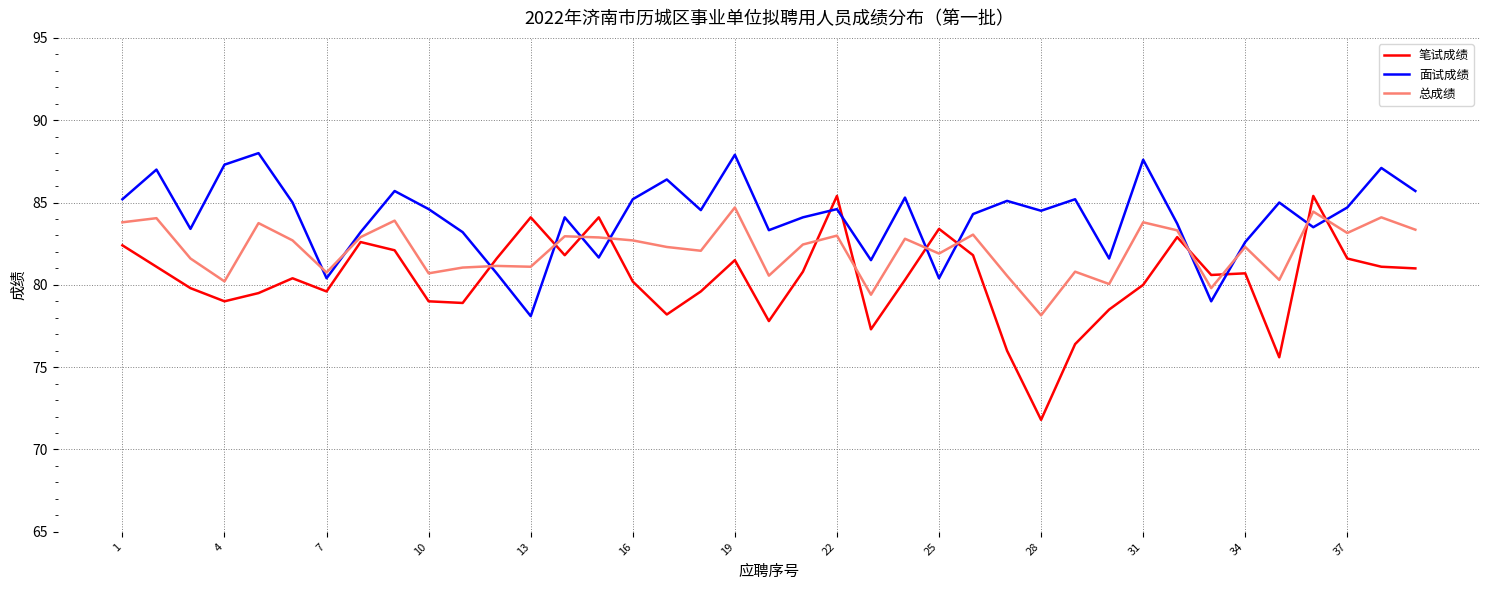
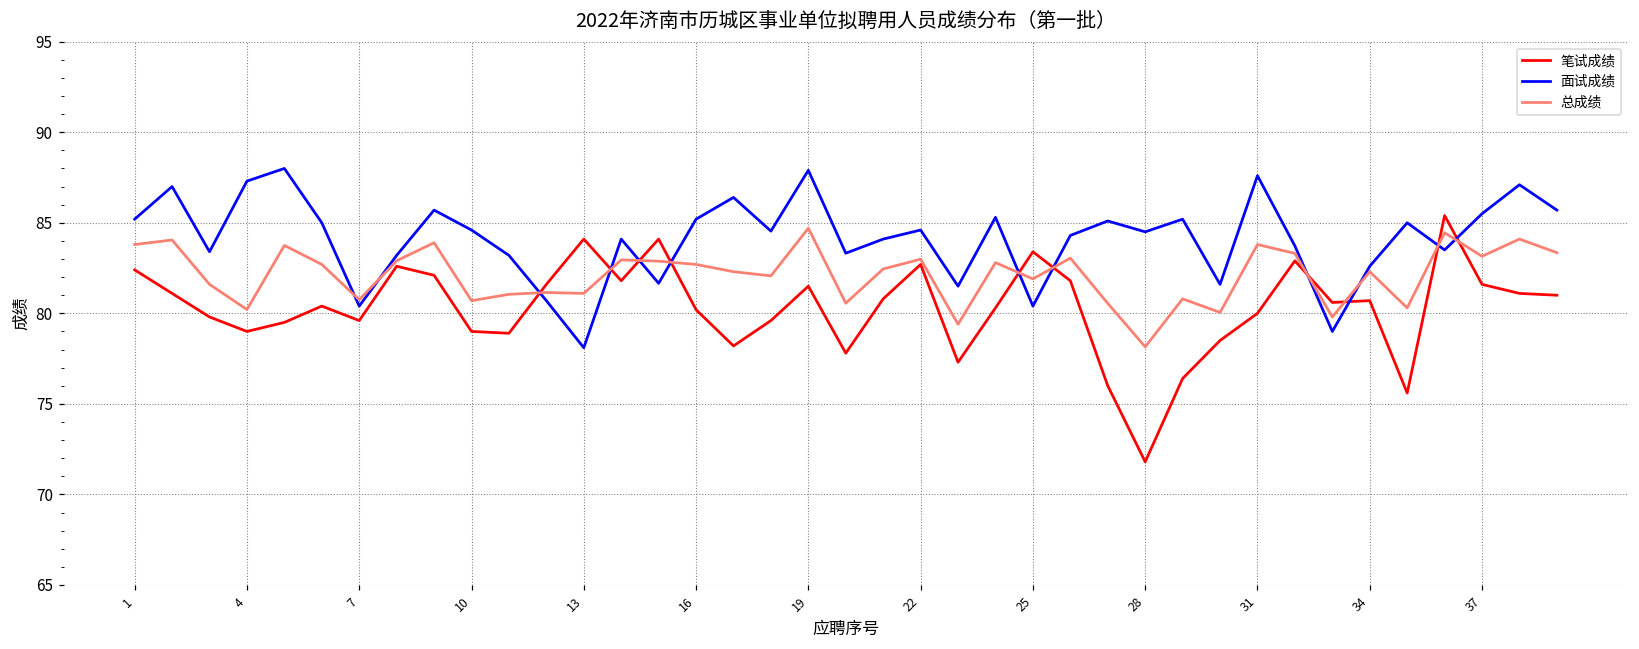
  {
    "笔试成绩": {
      "1": 82.4,
      "4": 79.0,
      "7": 79.6,
      "10": 79.0,
      "13": 84.1,
      "16": 80.2,
      "19": 81.5,
-     "22": 85.4,
+     "22": 82.7,
      "25": 83.4,
      "28": 71.8,
      "31": 80.0,
      "34": 80.7,
      "37": 81.6
    },
    "面试成绩": {
      "1": 85.2,
      "4": 87.3,
      "7": 80.4,
      "10": 84.6,
      "13": 78.1,
      "16": 85.2,
      "19": 87.9,
      "22": 84.6,
      "25": 80.4,
      "28": 84.5,
      "31": 87.6,
      "34": 82.6,
-     "37": 84.7
+     "37": 85.5
    },
    "总成绩": {
      "1": 83.8,
      "4": 80.2,
      "7": 80.8,
      "10": 80.7,
      "13": 81.1,
      "16": 82.7,
      "19": 84.7,
      "22": 83.0,
      "25": 81.9,
      "28": 78.2,
      "31": 83.8,
      "34": 82.3,
      "37": 83.2
    }
  }
